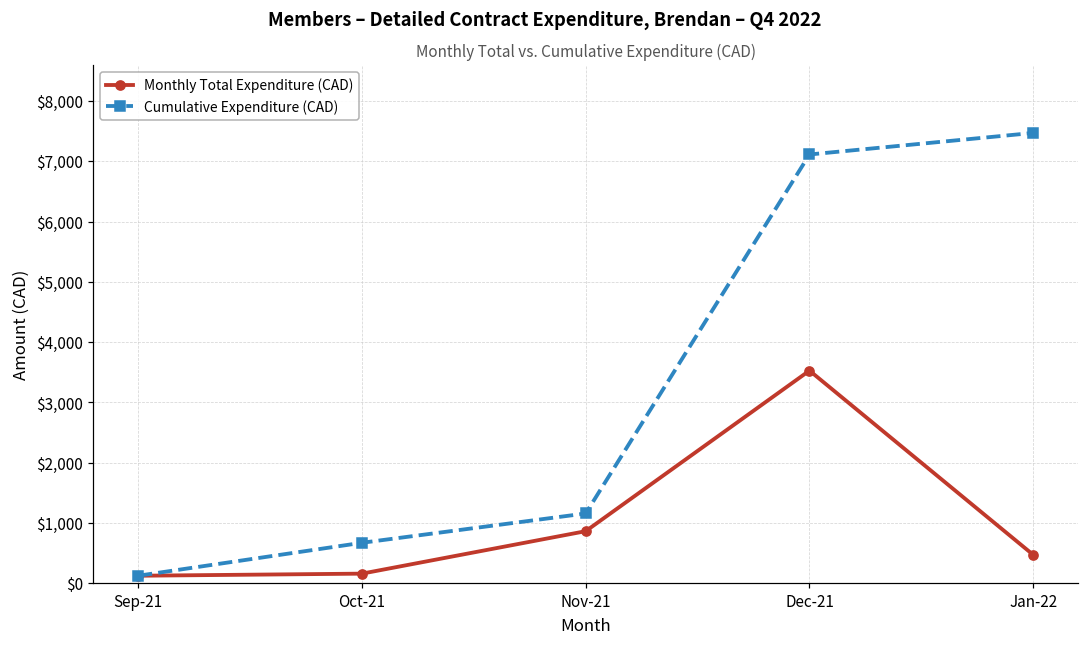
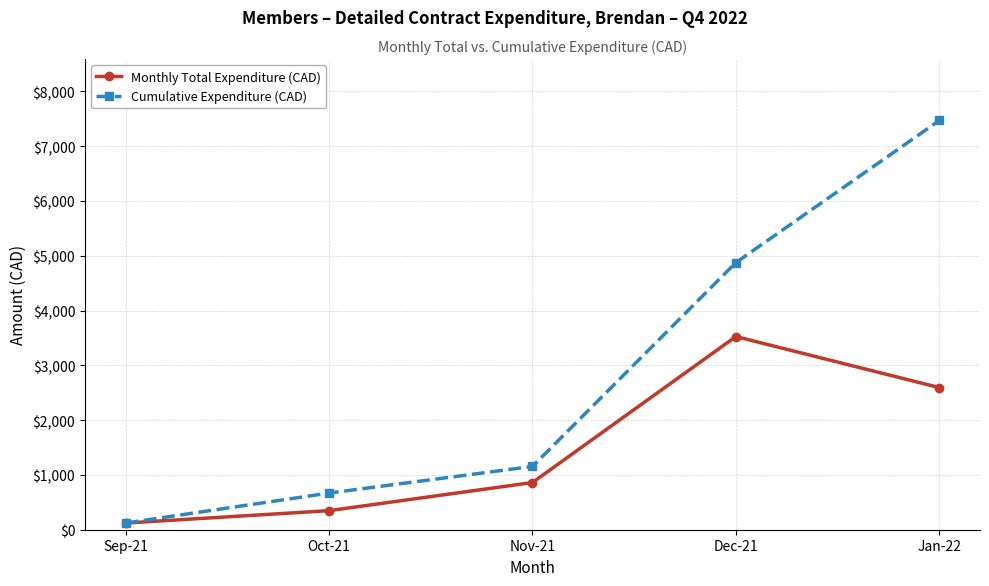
  {
    "Monthly Total Expenditure (CAD)": {
-     "Oct-21": "$200",
+     "Oct-21": "$300",
      "Nov-21": "$900",
      "Dec-21": "$3,500",
-     "Jan-22": "$500"
+     "Jan-22": "$2,600"
    },
    "Cumulative Expenditure (CAD)": {
      "Oct-21": "$700",
      "Nov-21": "$1,200",
-     "Dec-21": "$7,100",
+     "Dec-21": "$4,900",
      "Jan-22": "$7,500"
    }
  }
